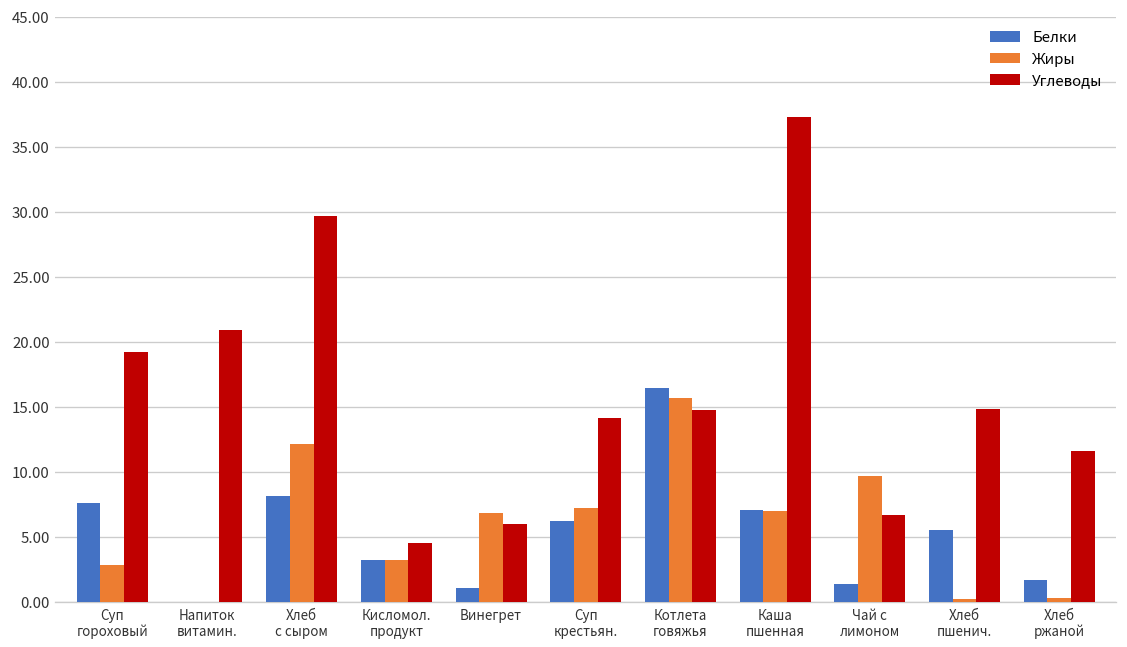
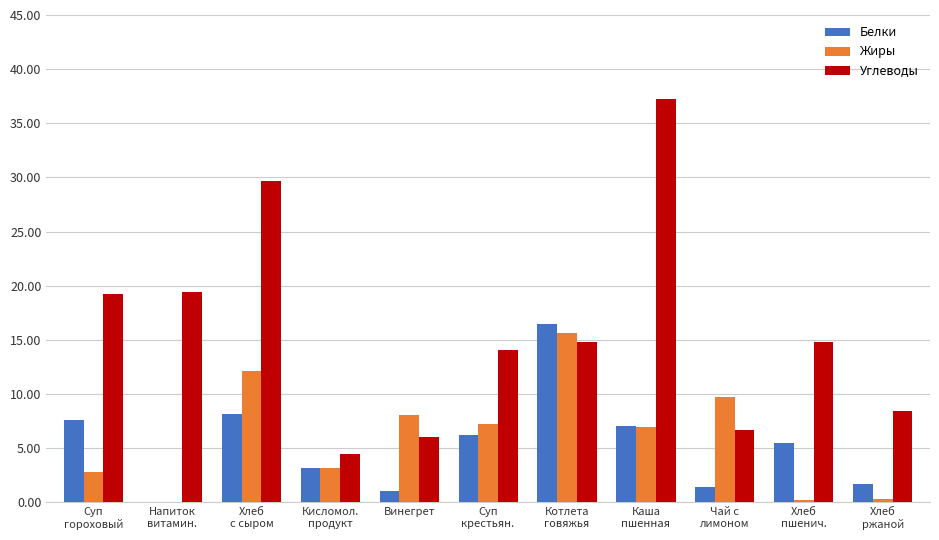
  {
    "Белки": {
      "Суп гороховый": 7.6,
      "Напиток витамин.": 0.0,
      "Хлеб с сыром": 8.1,
      "Кисломол. продукт": 3.2,
      "Винегрет": 1.1,
      "Суп крестьян.": 6.2,
      "Котлета говяжья": 16.4,
      "Каша пшенная": 7.0,
      "Чай с лимоном": 1.4,
      "Хлеб пшенич.": 5.5,
      "Хлеб ржаной": 1.7
    },
    "Жиры": {
      "Суп гороховый": 2.8,
      "Напиток витамин.": 0.0,
      "Хлеб с сыром": 12.1,
      "Кисломол. продукт": 3.2,
-     "Винегрет": 6.8,
+     "Винегрет": 8.0,
      "Суп крестьян.": 7.2,
      "Котлета говяжья": 15.7,
      "Каша пшенная": 7.0,
      "Чай с лимоном": 9.7,
      "Хлеб ржаной": 0.3
    },
    "Углеводы": {
      "Суп гороховый": 19.2,
-     "Напиток витамин.": 20.9,
+     "Напиток витамин.": 19.4,
      "Хлеб с сыром": 29.7,
      "Кисломол. продукт": 4.5,
      "Винегрет": 6.0,
      "Суп крестьян.": 14.1,
      "Котлета говяжья": 14.8,
      "Каша пшенная": 37.3,
      "Чай с лимоном": 6.7,
      "Хлеб пшенич.": 14.8,
-     "Хлеб ржаной": 11.6
+     "Хлеб ржаной": 8.4
    }
  }
